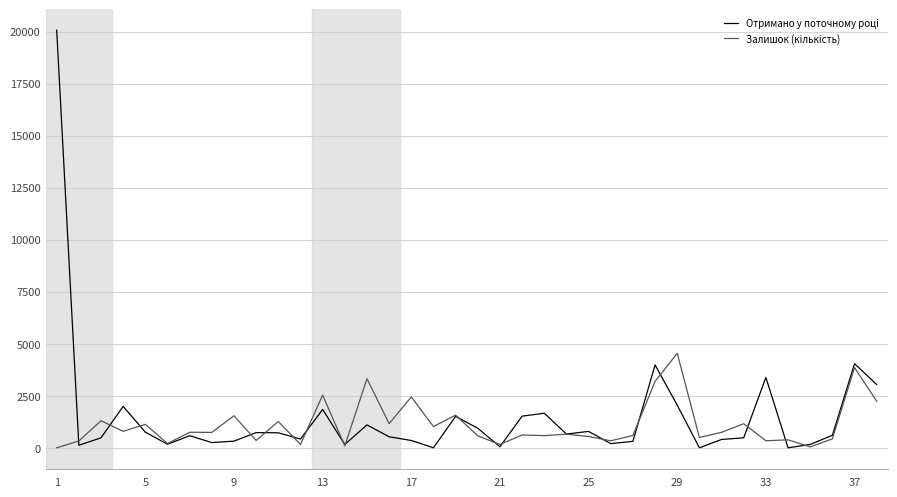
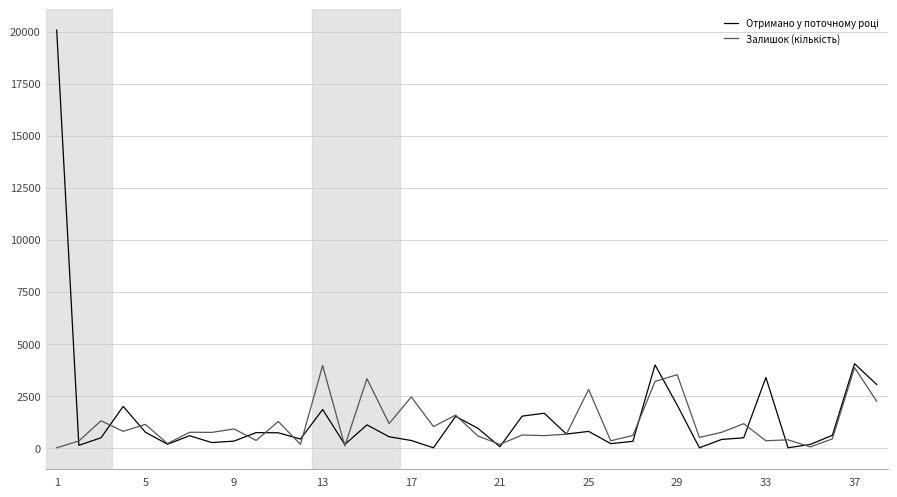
  {
    "Отримано у поточному році": {
      "1": 20100,
      "5": 800,
      "9": 300,
      "13": 1800,
      "17": 400,
      "25": 800,
      "29": 2000,
      "33": 3400,
      "37": 4000
    },
    "Залишок (кількість)": {
      "1": 0,
      "5": 1100,
-     "9": 1500,
-     "13": 2500,
+     "9": 900,
+     "13": 4000,
      "17": 2400,
-     "25": 500,
-     "29": 4500,
+     "25": 2800,
+     "29": 3500,
      "33": 300,
      "37": 3900
    }
  }
